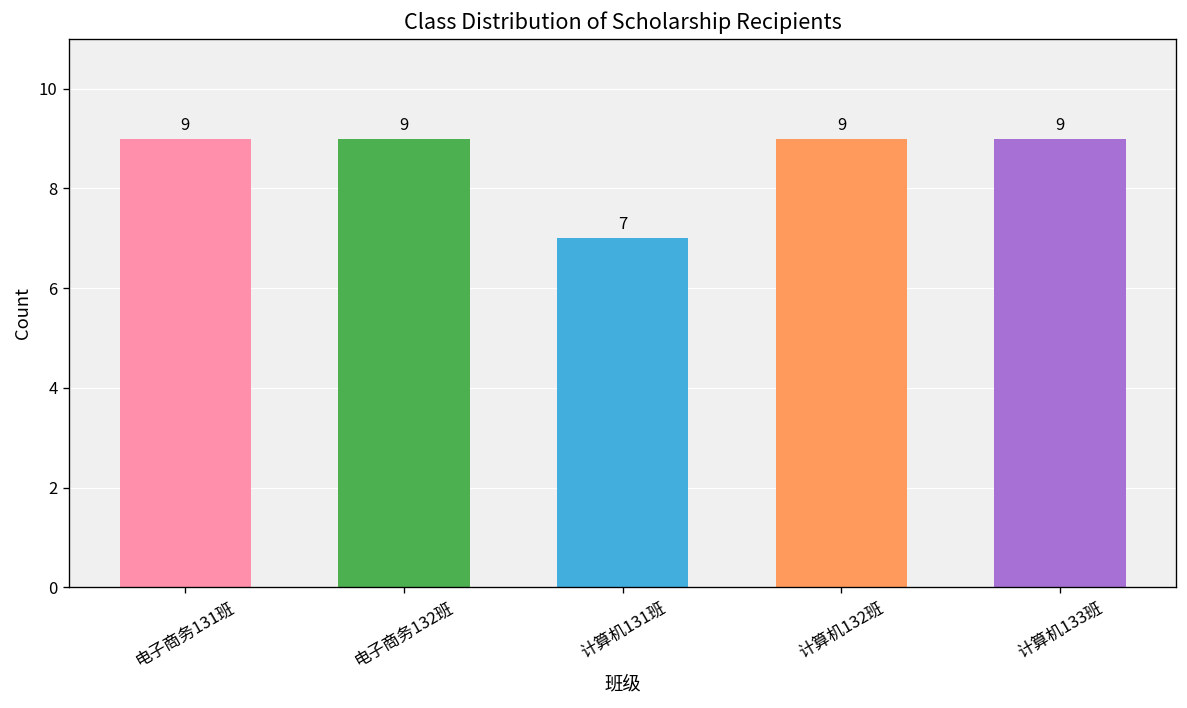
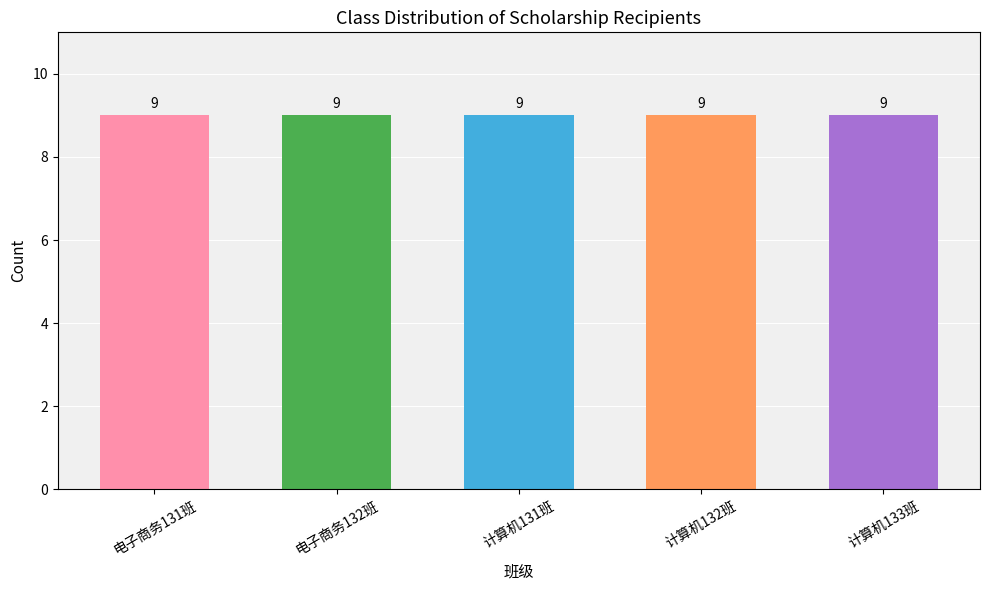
  {
    "电子商务131班": 9,
    "电子商务132班": 9,
-   "计算机131班": 7,
+   "计算机131班": 9,
    "计算机132班": 9,
    "计算机133班": 9
  }
